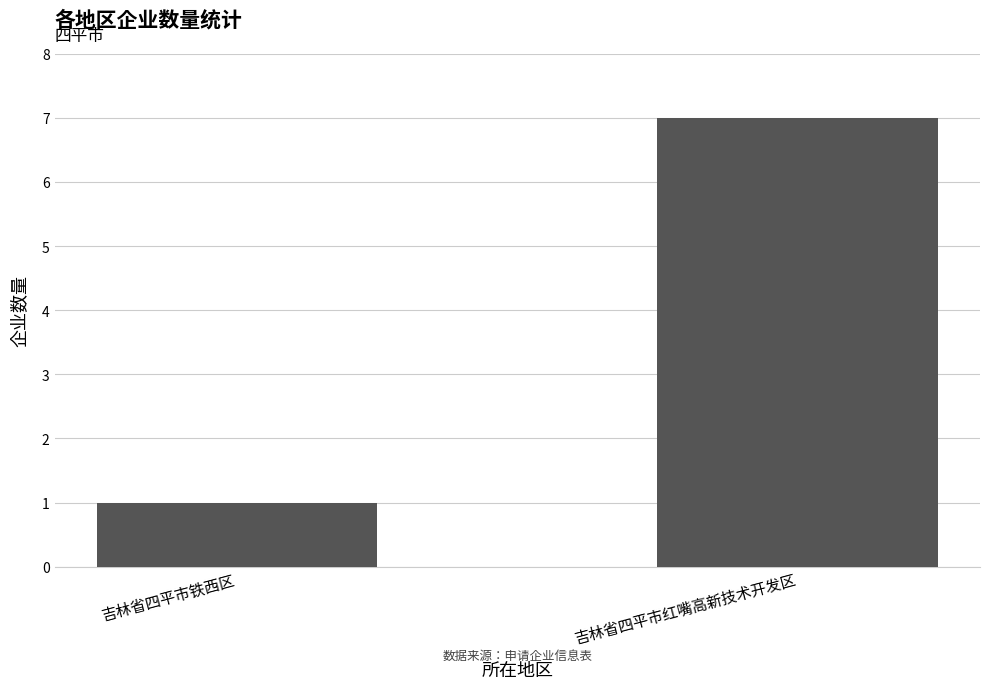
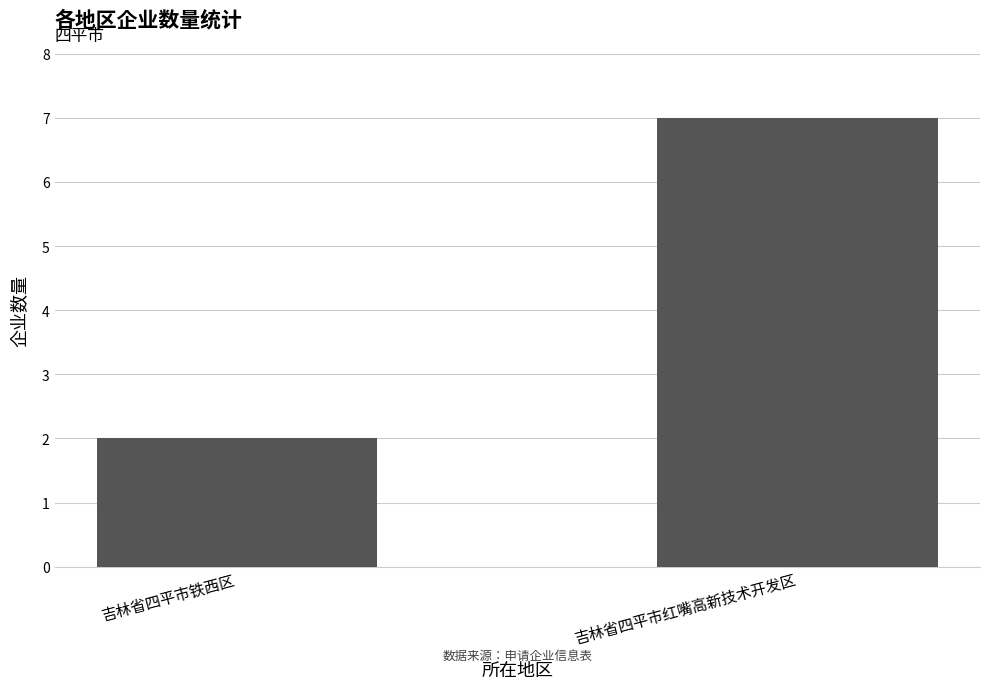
  {
-   "吉林省四平市铁西区": 1,
+   "吉林省四平市铁西区": 2,
    "吉林省四平市红嘴高新技术开发区": 7
  }
